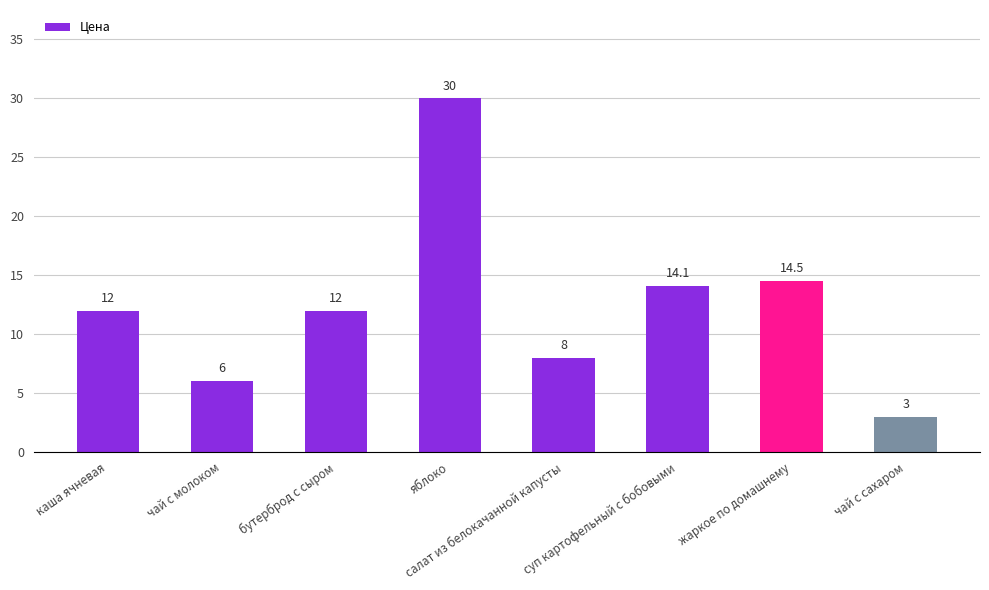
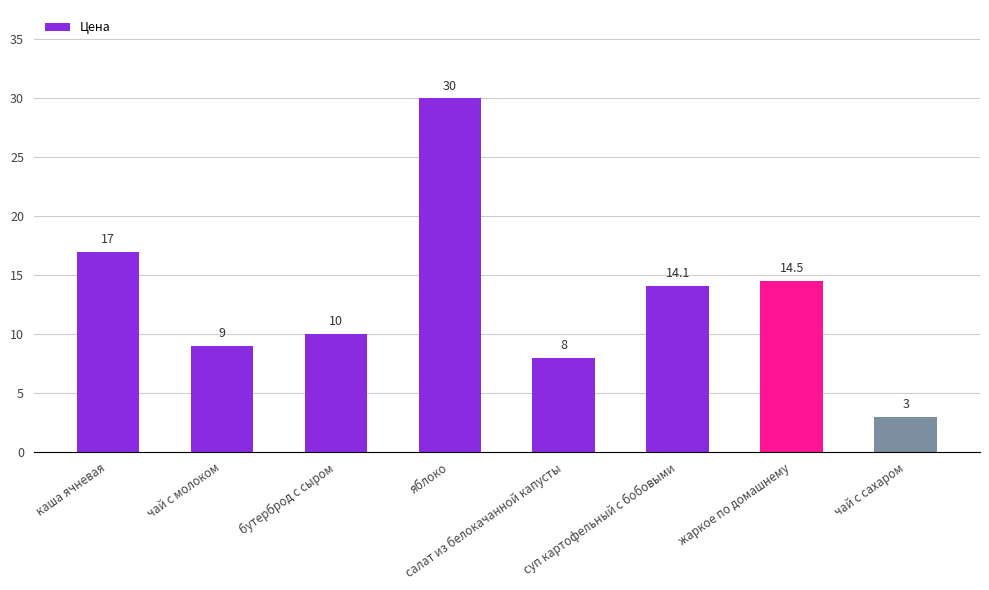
  {
-   "каша ячневая": 12,
-   "чай с молоком": 6,
-   "бутерброд с сыром": 12,
+   "каша ячневая": 17,
+   "чай с молоком": 9,
+   "бутерброд с сыром": 10,
    "яблоко": 30,
    "салат из белокачанной капусты": 8,
    "суп картофельный с бобовыми": 14.1,
    "жаркое по домашнему": 14.5,
    "чай с сахаром": 3
  }
